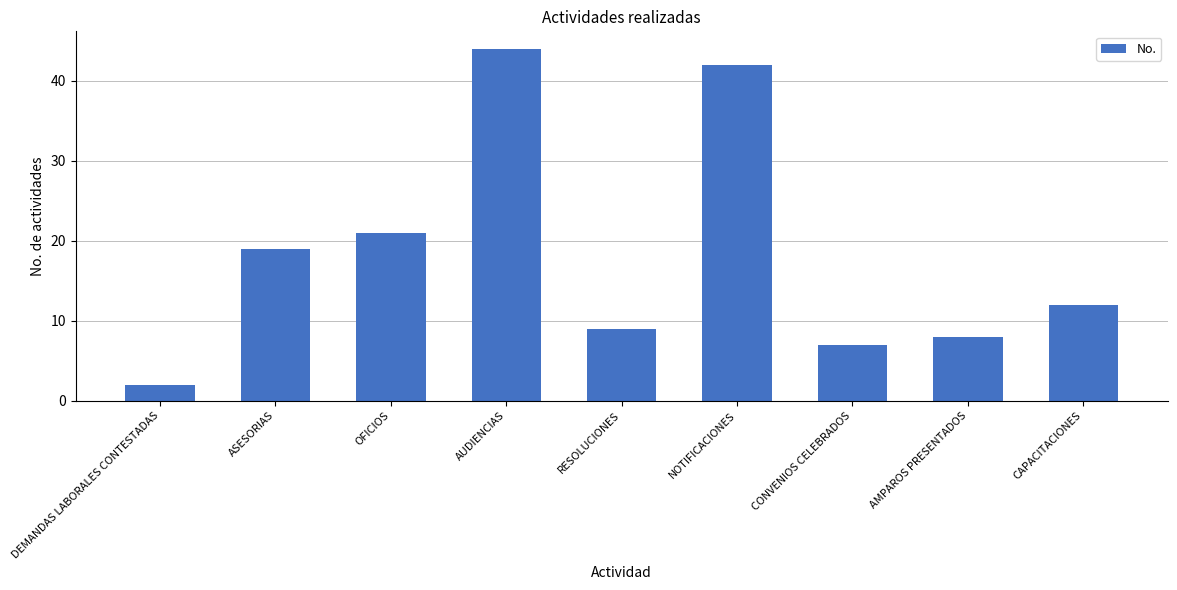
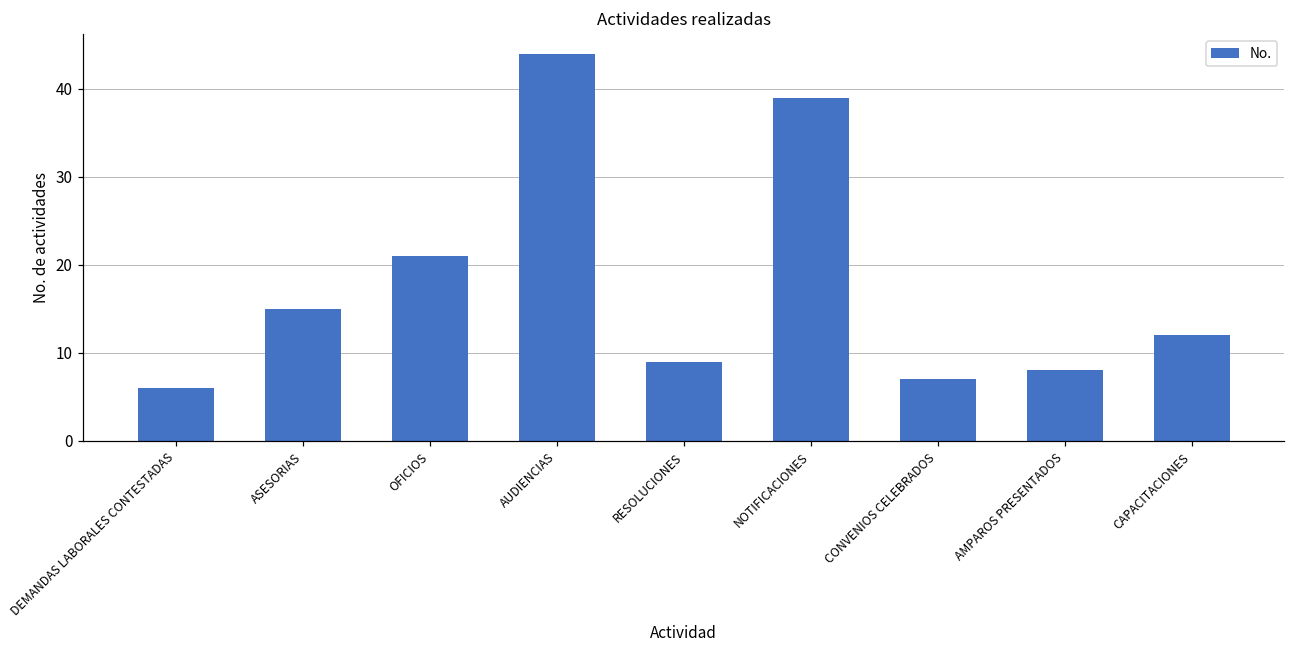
  {
-   "DEMANDAS LABORALES CONTESTADAS": 2,
-   "ASESORIAS": 19,
+   "DEMANDAS LABORALES CONTESTADAS": 6,
+   "ASESORIAS": 15,
    "OFICIOS": 21,
    "AUDIENCIAS": 44,
    "RESOLUCIONES": 9,
-   "NOTIFICACIONES": 42,
+   "NOTIFICACIONES": 39,
    "CONVENIOS CELEBRADOS": 7,
    "AMPAROS PRESENTADOS": 8,
    "CAPACITACIONES": 12
  }
